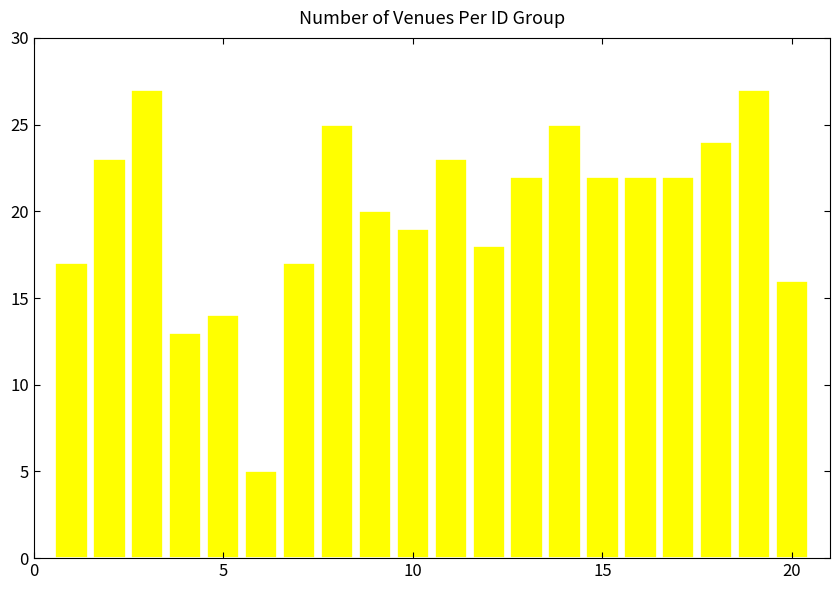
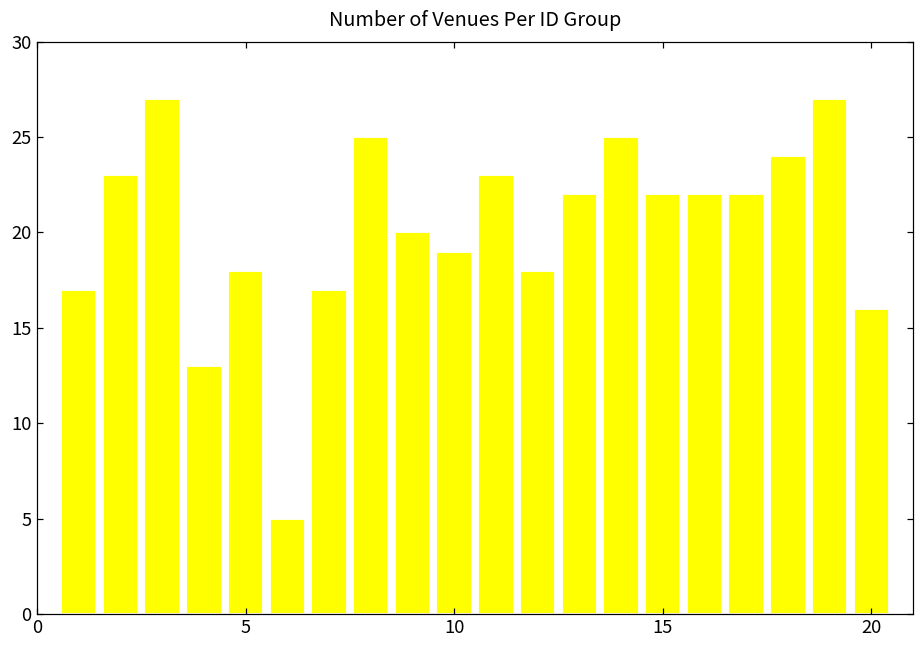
  {
-   "5": 14,
+   "5": 18,
    "10": 19,
    "15": 22,
    "20": 16
  }
